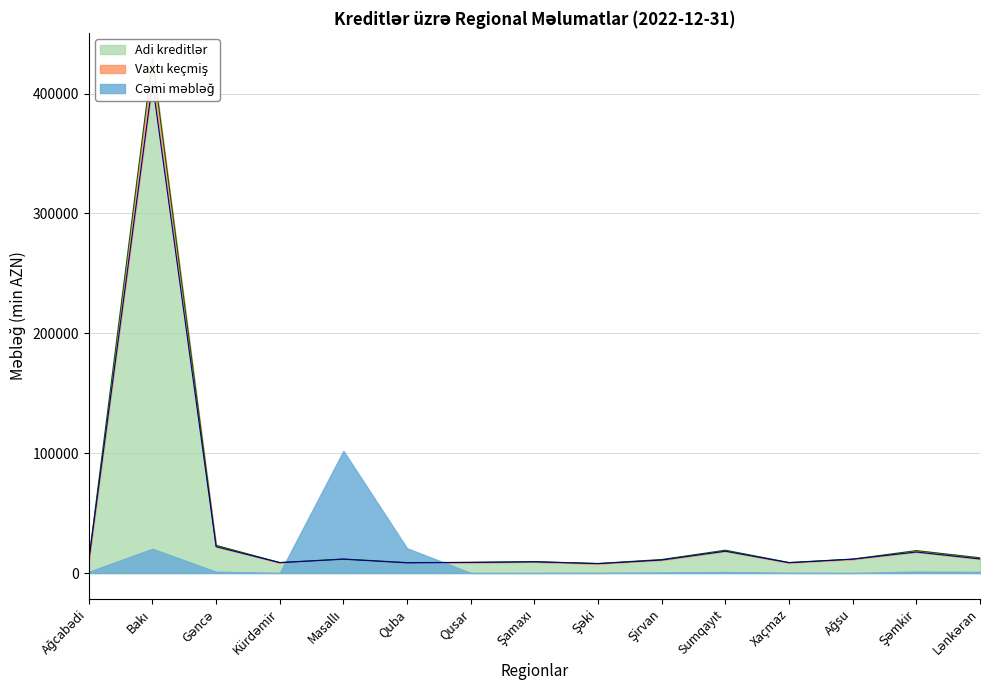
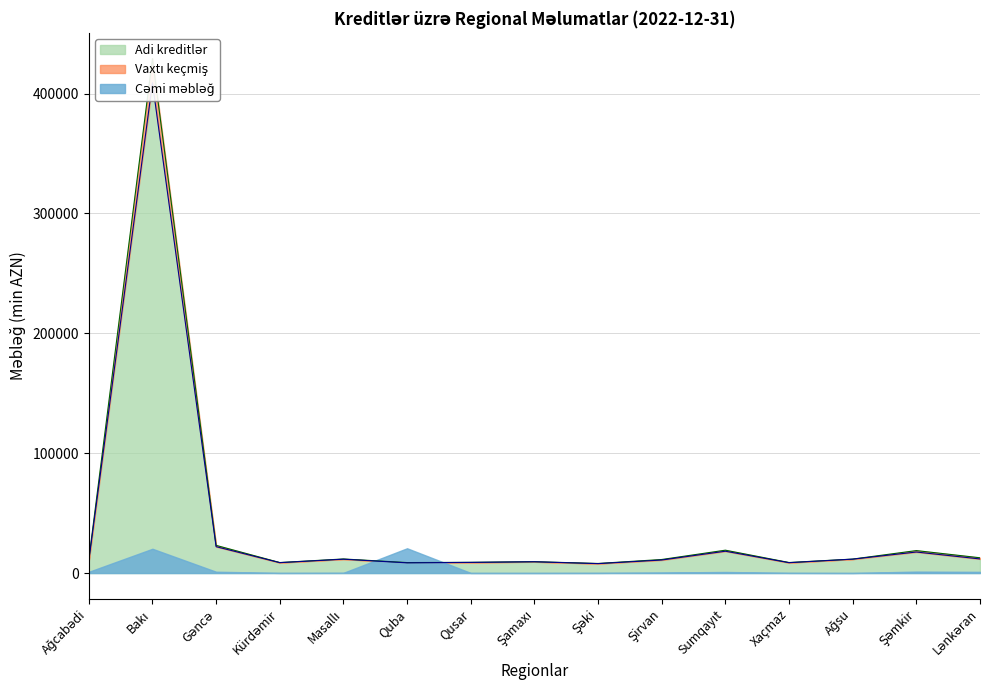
  {
    "Cəmi məbləğ": {
      "Bakı": 20000,
-     "Masallı": 102000,
+     "Masallı": 0,
      "Quba": 21000
    }
  }
